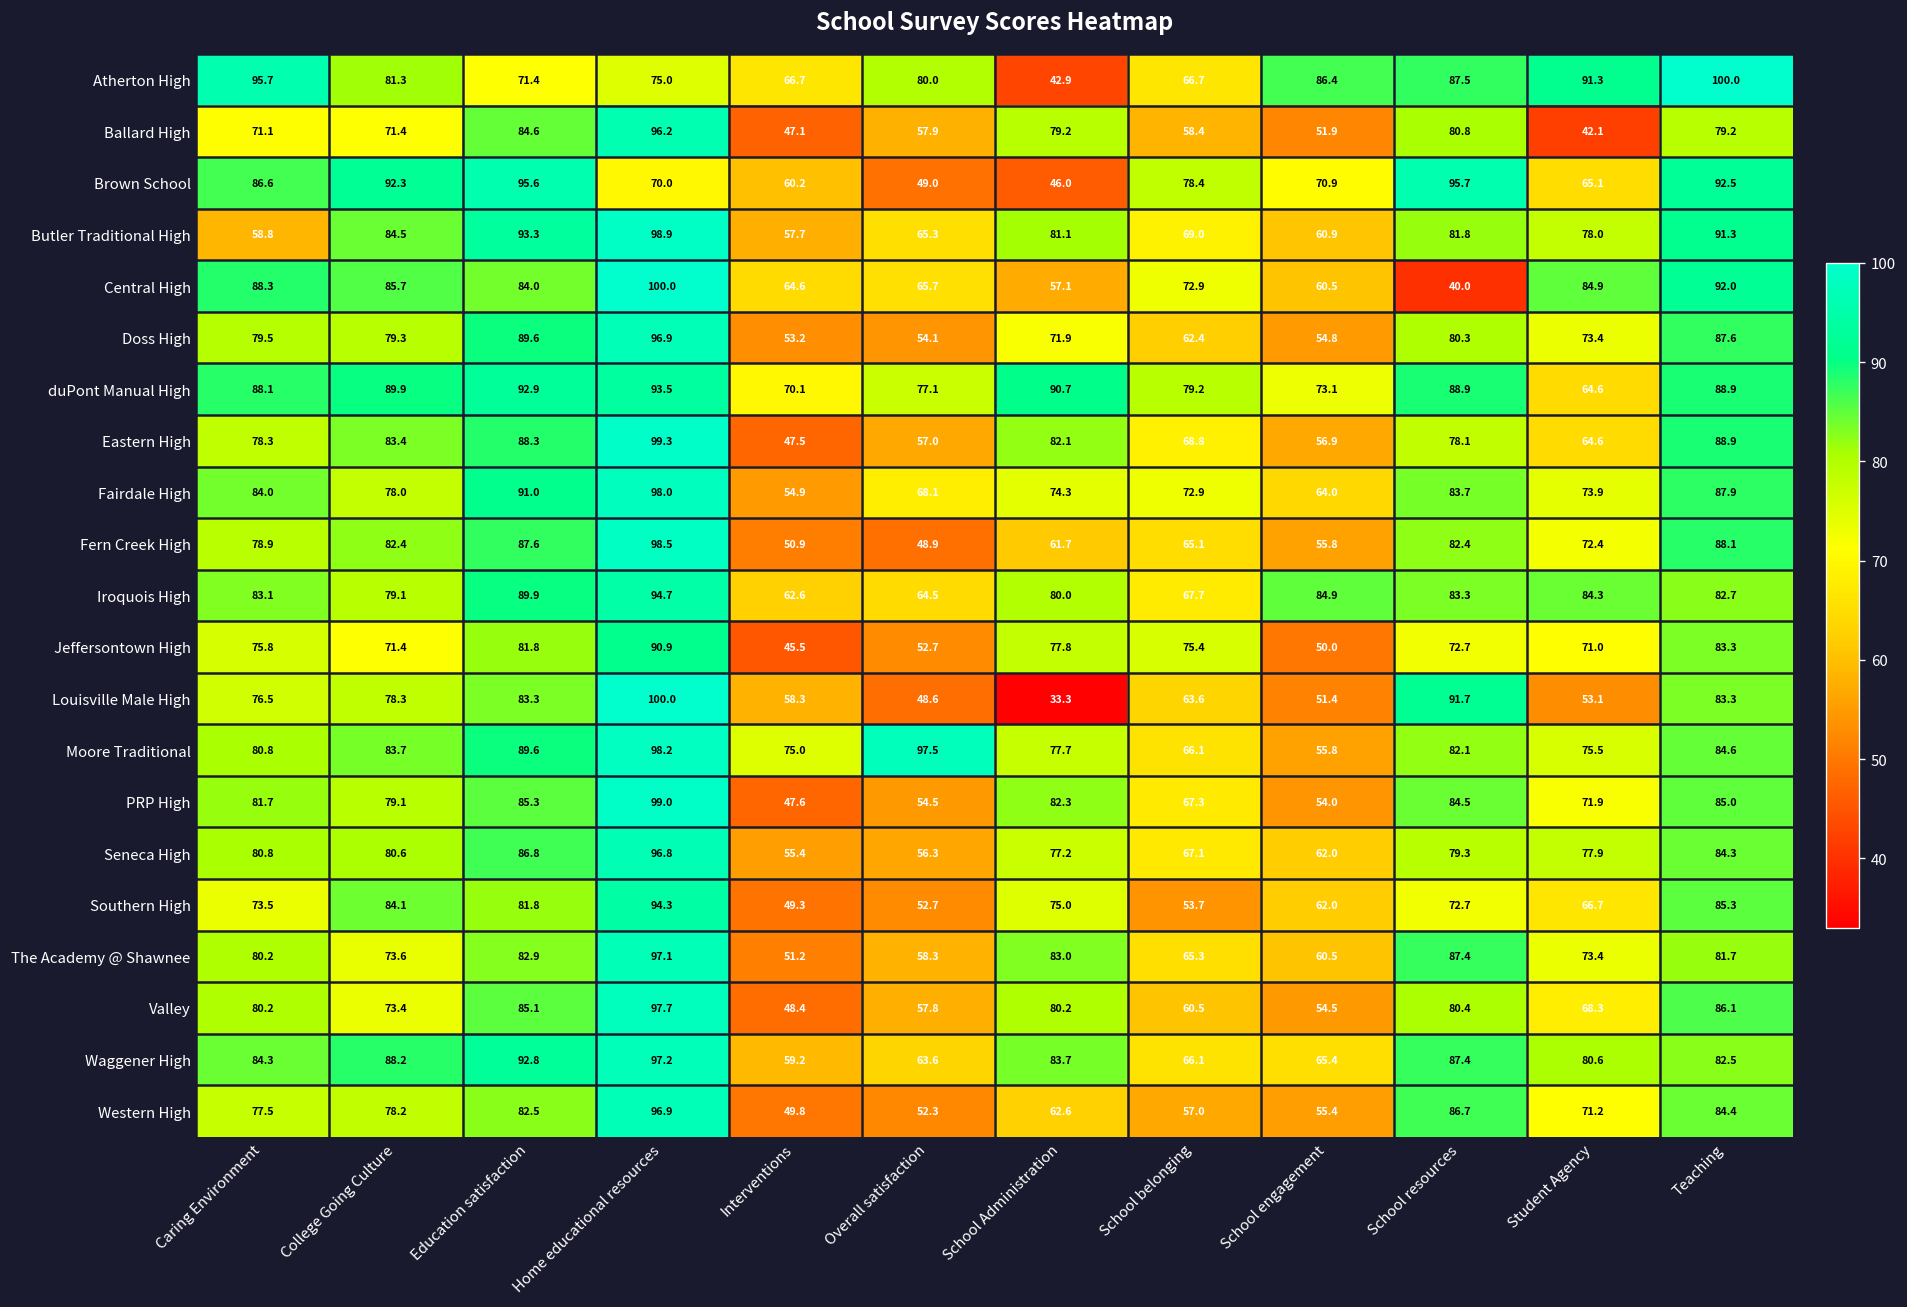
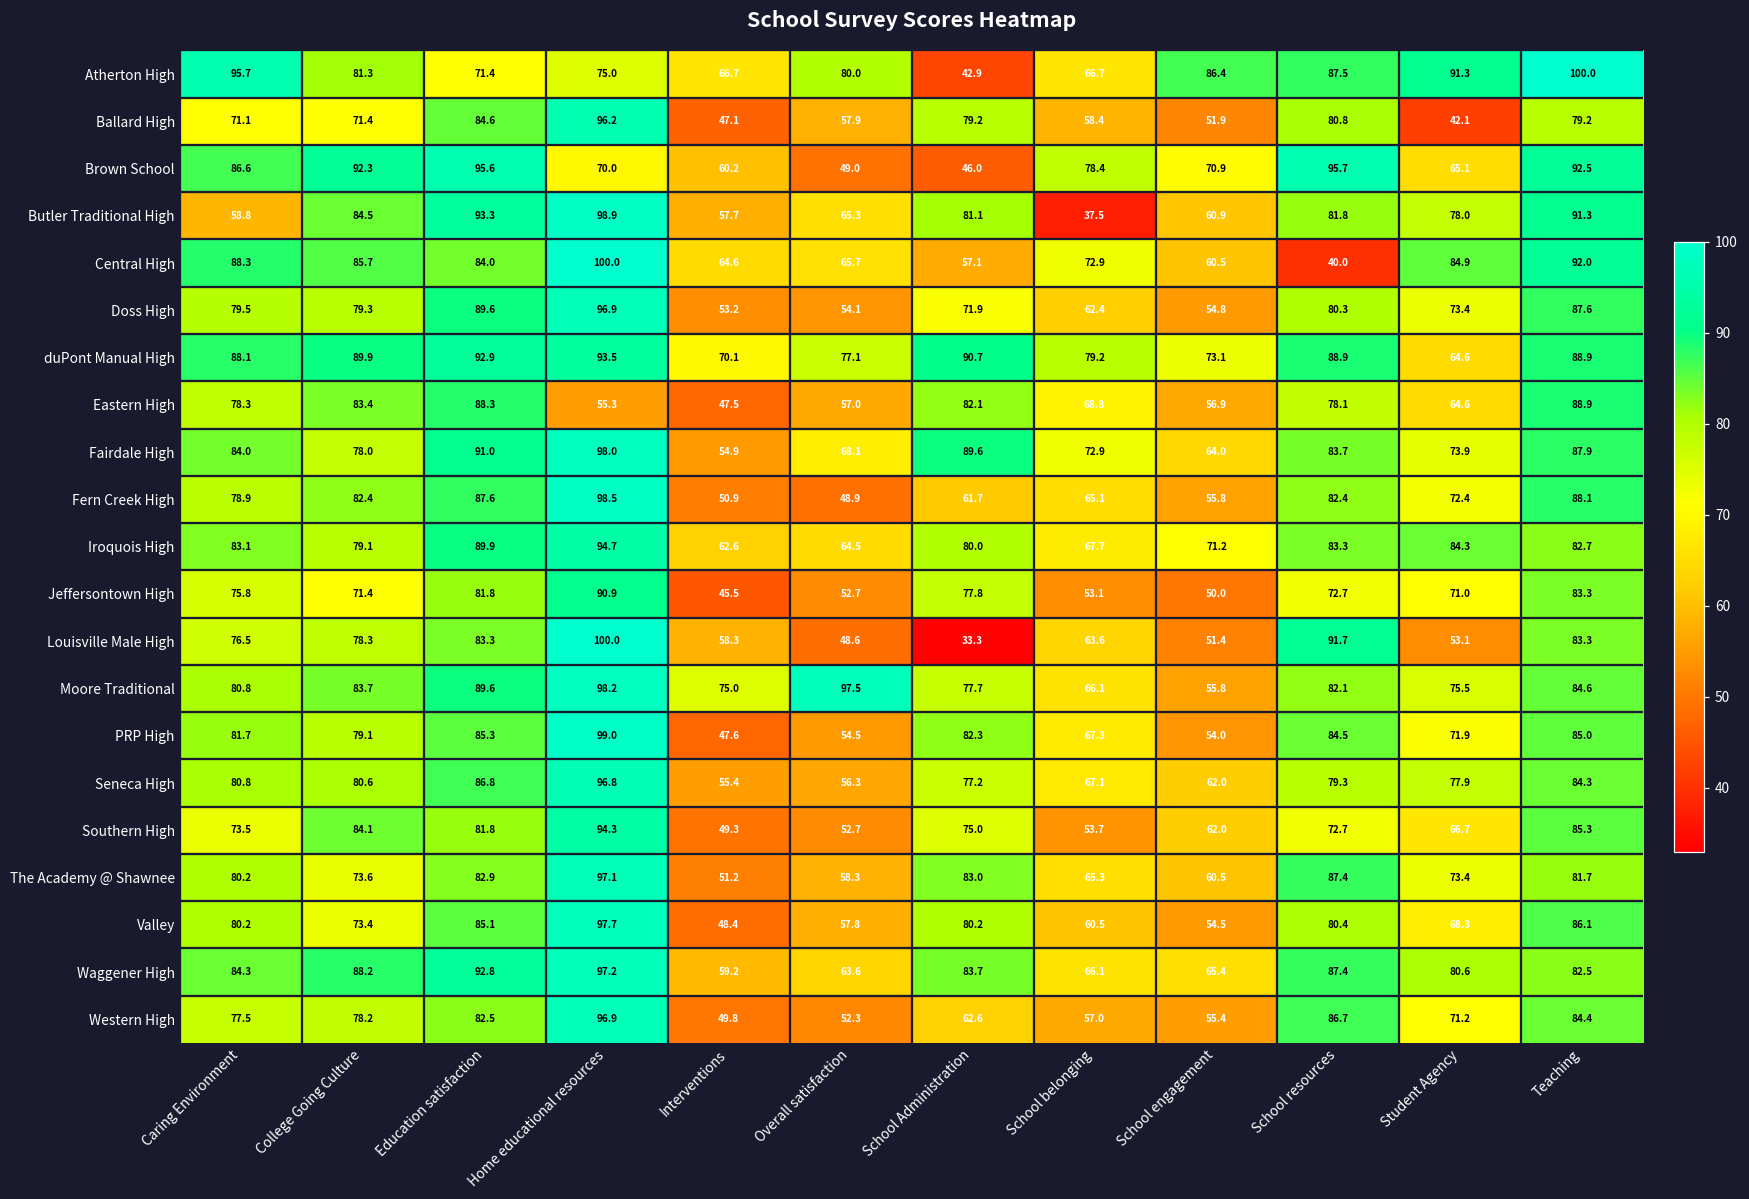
  {
    "Butler Traditional High": {
      "Caring Environment": 58.8,
      "College Going Culture": 84.5,
      "Education satisfaction": 93.3,
      "Home educational resources": 98.9,
      "Interventions": 57.7,
      "Overall satisfaction": 65.3,
      "School Administration": 81.1,
-     "School belonging": 69.0,
+     "School belonging": 37.5,
      "School engagement": 60.9,
      "School resources": 81.8,
      "Student Agency": 78.0,
      "Teaching": 91.3
    },
    "Eastern High": {
      "Caring Environment": 78.3,
      "College Going Culture": 83.4,
      "Education satisfaction": 88.3,
-     "Home educational resources": 99.3,
+     "Home educational resources": 55.3,
      "Interventions": 47.5,
      "Overall satisfaction": 57.0,
      "School Administration": 82.1,
      "School belonging": 68.8,
      "School engagement": 56.9,
      "School resources": 78.1,
      "Student Agency": 64.6,
      "Teaching": 88.9
    },
    "Fairdale High": {
      "Caring Environment": 84.0,
      "College Going Culture": 78.0,
      "Education satisfaction": 91.0,
      "Home educational resources": 98.0,
      "Interventions": 54.9,
      "Overall satisfaction": 68.1,
-     "School Administration": 74.3,
+     "School Administration": 89.6,
      "School belonging": 72.9,
      "School engagement": 64.0,
      "School resources": 83.7,
      "Student Agency": 73.9,
      "Teaching": 87.9
    },
    "Iroquois High": {
      "Caring Environment": 83.1,
      "College Going Culture": 79.1,
      "Education satisfaction": 89.9,
      "Home educational resources": 94.7,
      "Interventions": 62.6,
      "Overall satisfaction": 64.5,
      "School Administration": 80.0,
      "School belonging": 67.7,
-     "School engagement": 84.9,
+     "School engagement": 71.2,
      "School resources": 83.3,
      "Student Agency": 84.3,
      "Teaching": 82.7
    },
    "Jeffersontown High": {
      "Caring Environment": 75.8,
      "College Going Culture": 71.4,
      "Education satisfaction": 81.8,
      "Home educational resources": 90.9,
      "Interventions": 45.5,
      "Overall satisfaction": 52.7,
      "School Administration": 77.8,
-     "School belonging": 75.4,
+     "School belonging": 53.1,
      "School engagement": 50.0,
      "School resources": 72.7,
      "Student Agency": 71.0,
      "Teaching": 83.3
    }
  }
